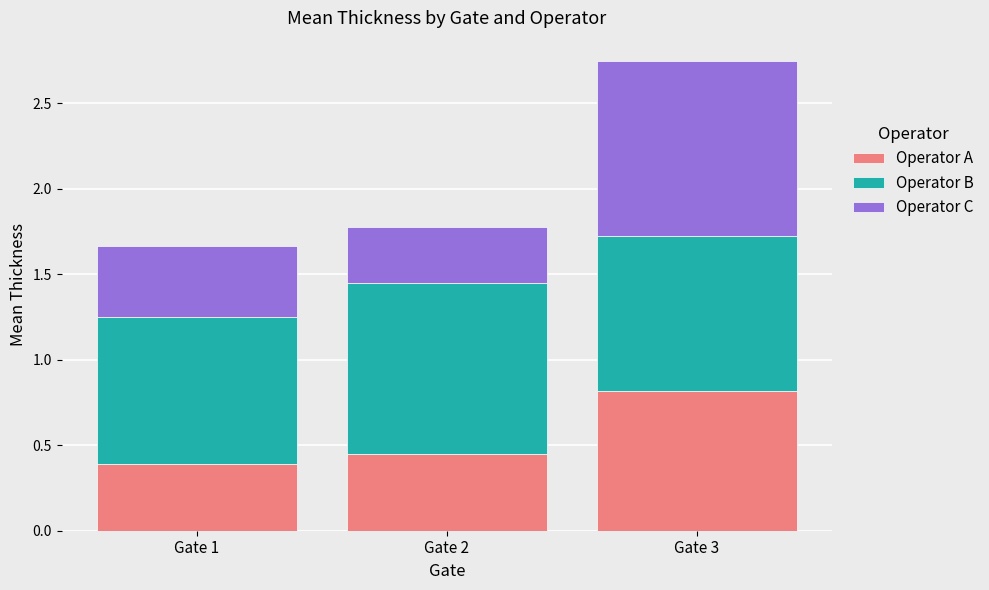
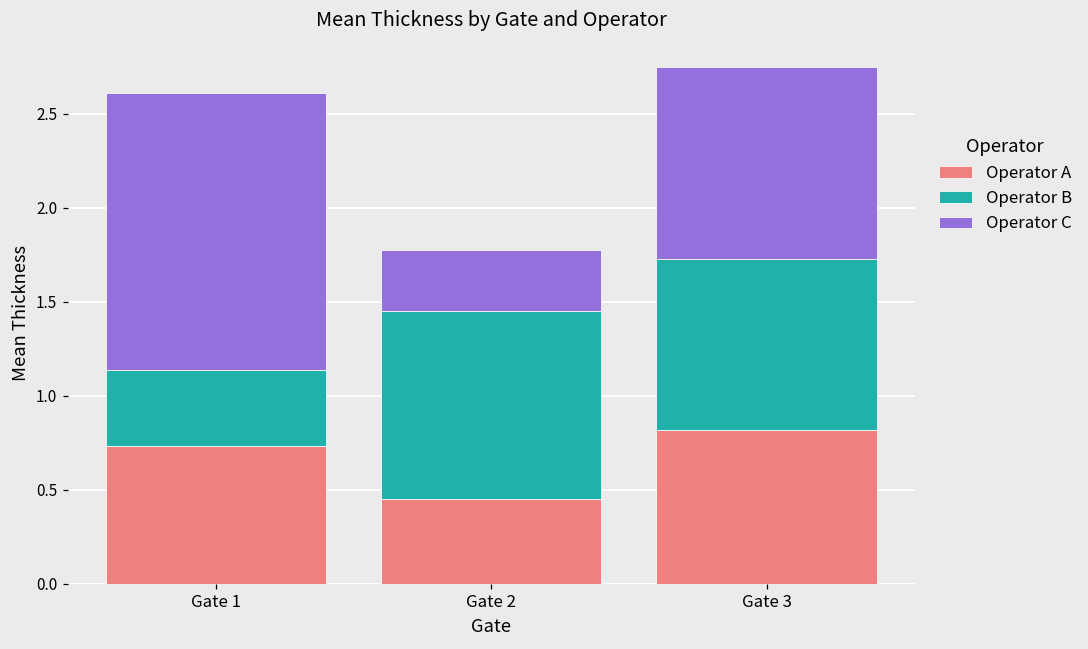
  {
    "Operator A": {
-     "Gate 1": 0.39,
+     "Gate 1": 0.73,
      "Gate 2": 0.45,
      "Gate 3": 0.82
    },
    "Operator B": {
-     "Gate 1": 0.86,
+     "Gate 1": 0.41,
      "Gate 2": 1.00,
      "Gate 3": 0.91
    },
    "Operator C": {
-     "Gate 1": 0.42,
+     "Gate 1": 1.47,
      "Gate 2": 0.33,
      "Gate 3": 1.02
    }
  }
